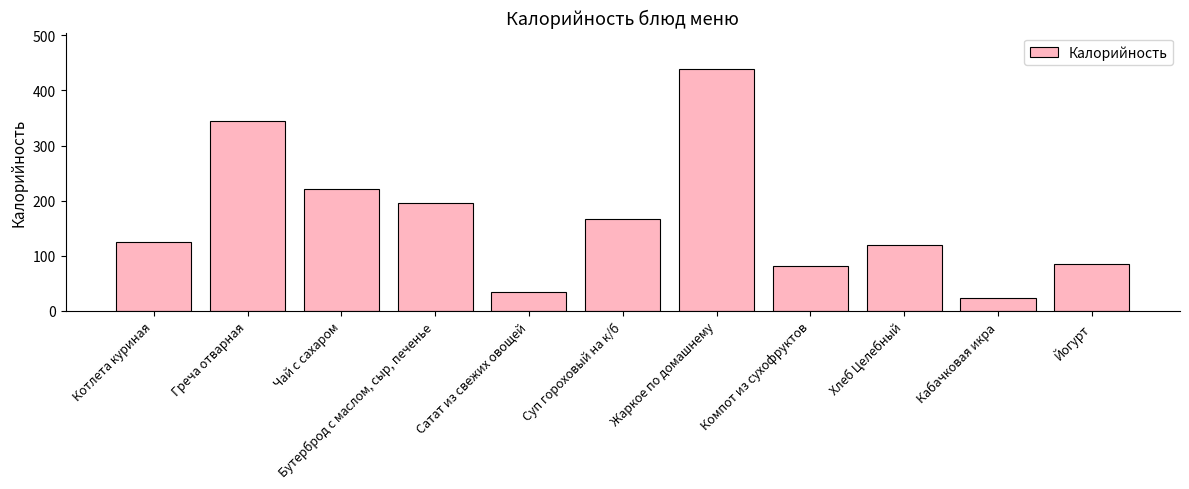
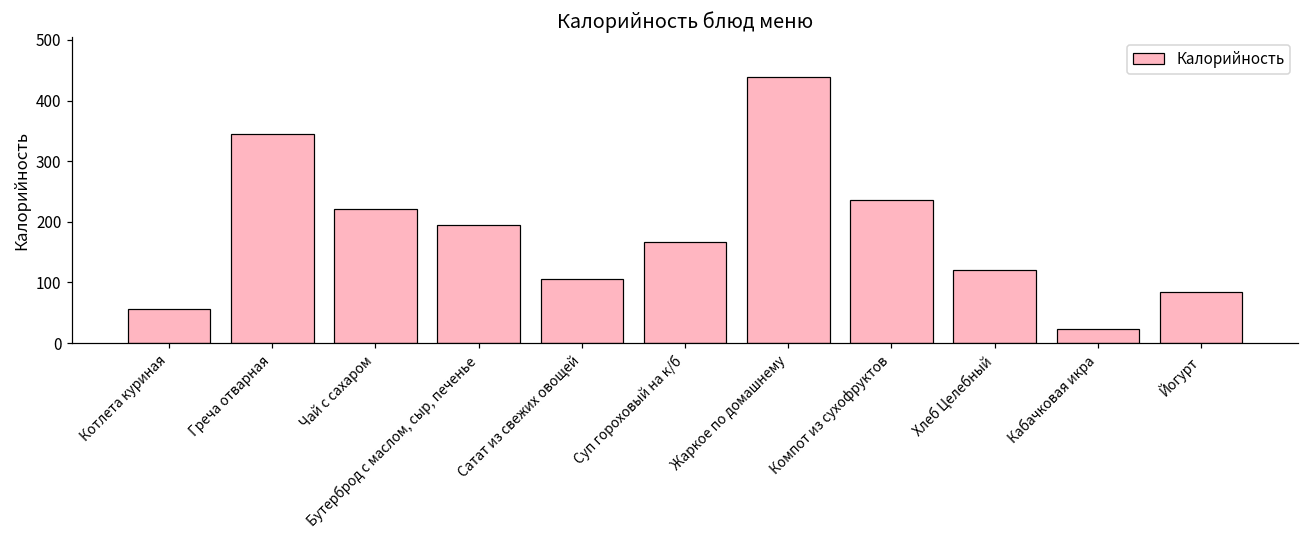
  {
-   "Котлета куриная": 130,
+   "Котлета куриная": 60,
    "Греча отварная": 350,
    "Чай с сахаром": 220,
    "Бутерброд с маслом, сыр, печенье": 200,
-   "Сатат из свежих овощей": 40,
+   "Сатат из свежих овощей": 110,
    "Суп гороховый на к/б": 170,
    "Жаркое по домашнему": 440,
-   "Компот из сухофруктов": 80,
+   "Компот из сухофруктов": 240,
    "Хлеб Целебный": 120,
    "Кабачковая икра": 20,
    "Йогурт": 90
  }
